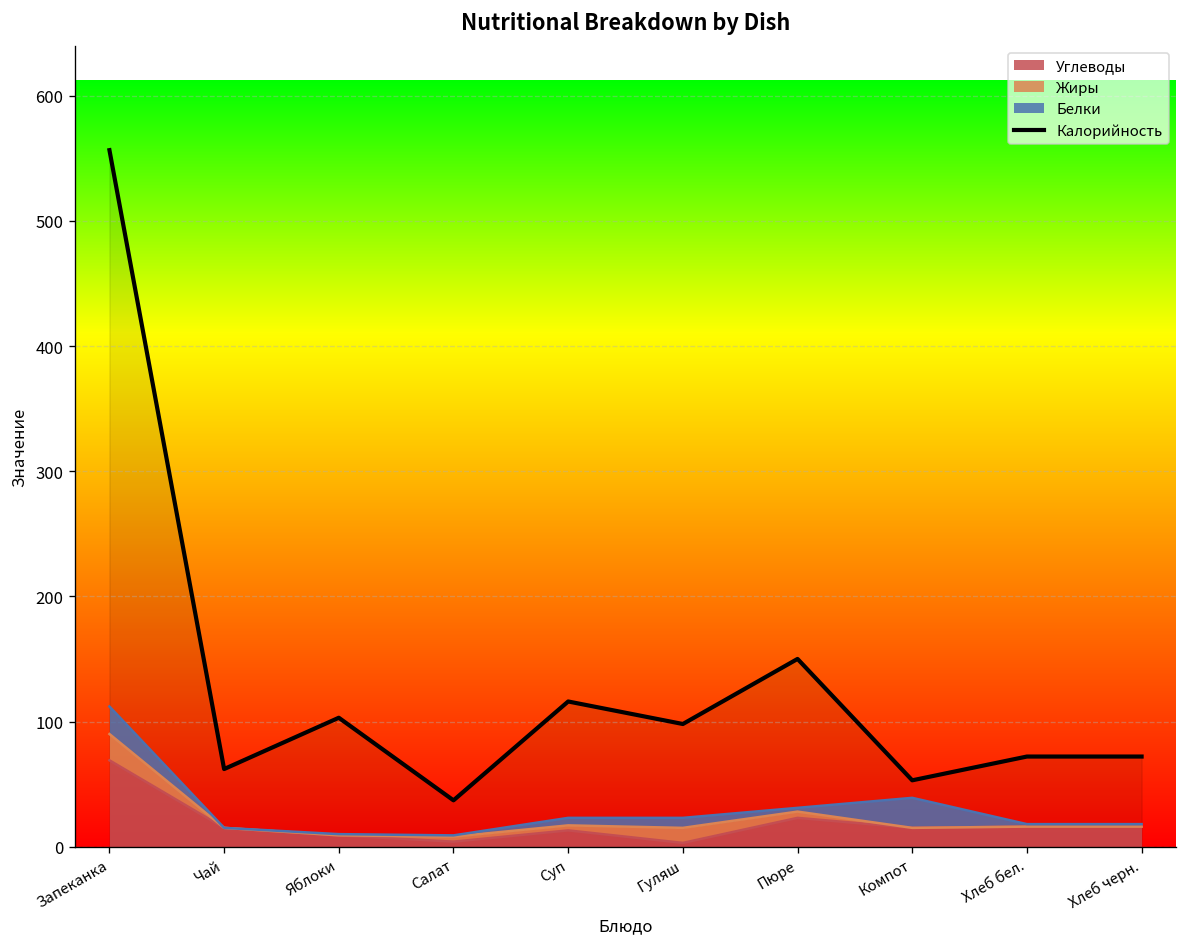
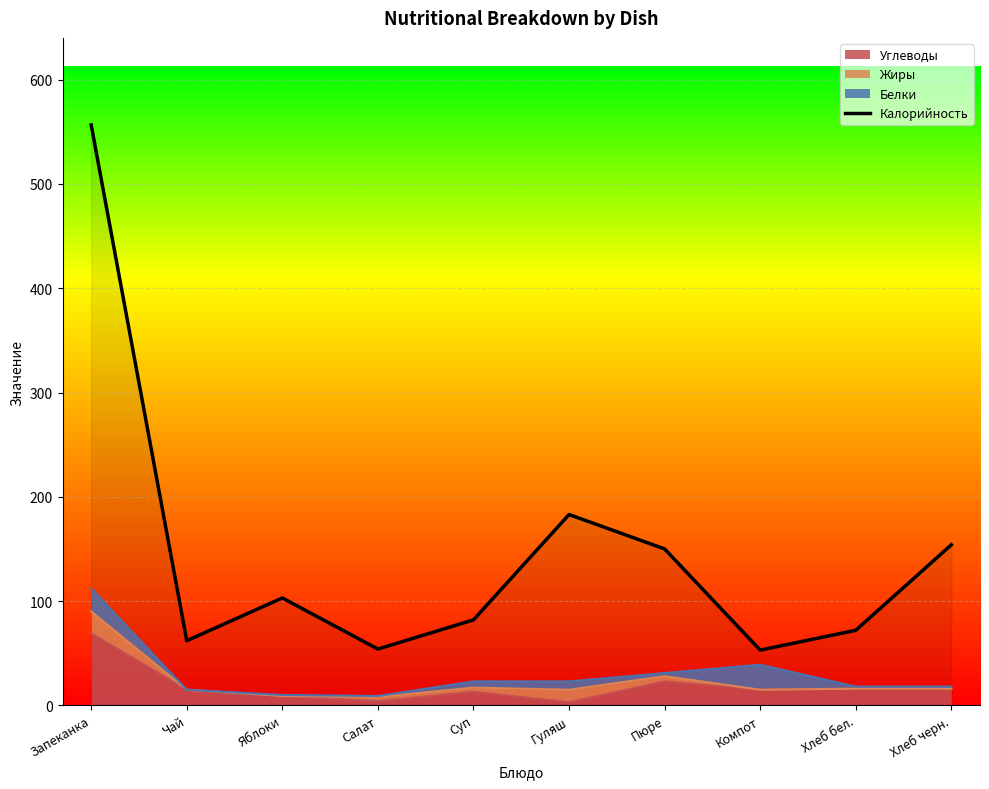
  {
    "Белки": {
      "Запеканка": 112,
      "Суп": 23,
      "Гуляш": 23,
      "Пюре": 31,
      "Компот": 39
    },
    "Калорийность": {
      "Запеканка": 557,
      "Чай": 62,
      "Яблоки": 103,
-     "Салат": 37,
-     "Суп": 116,
-     "Гуляш": 98,
+     "Салат": 54,
+     "Суп": 82,
+     "Гуляш": 183,
      "Пюре": 150,
      "Компот": 53,
      "Хлеб бел.": 72,
-     "Хлеб черн.": 72
+     "Хлеб черн.": 154
    }
  }
